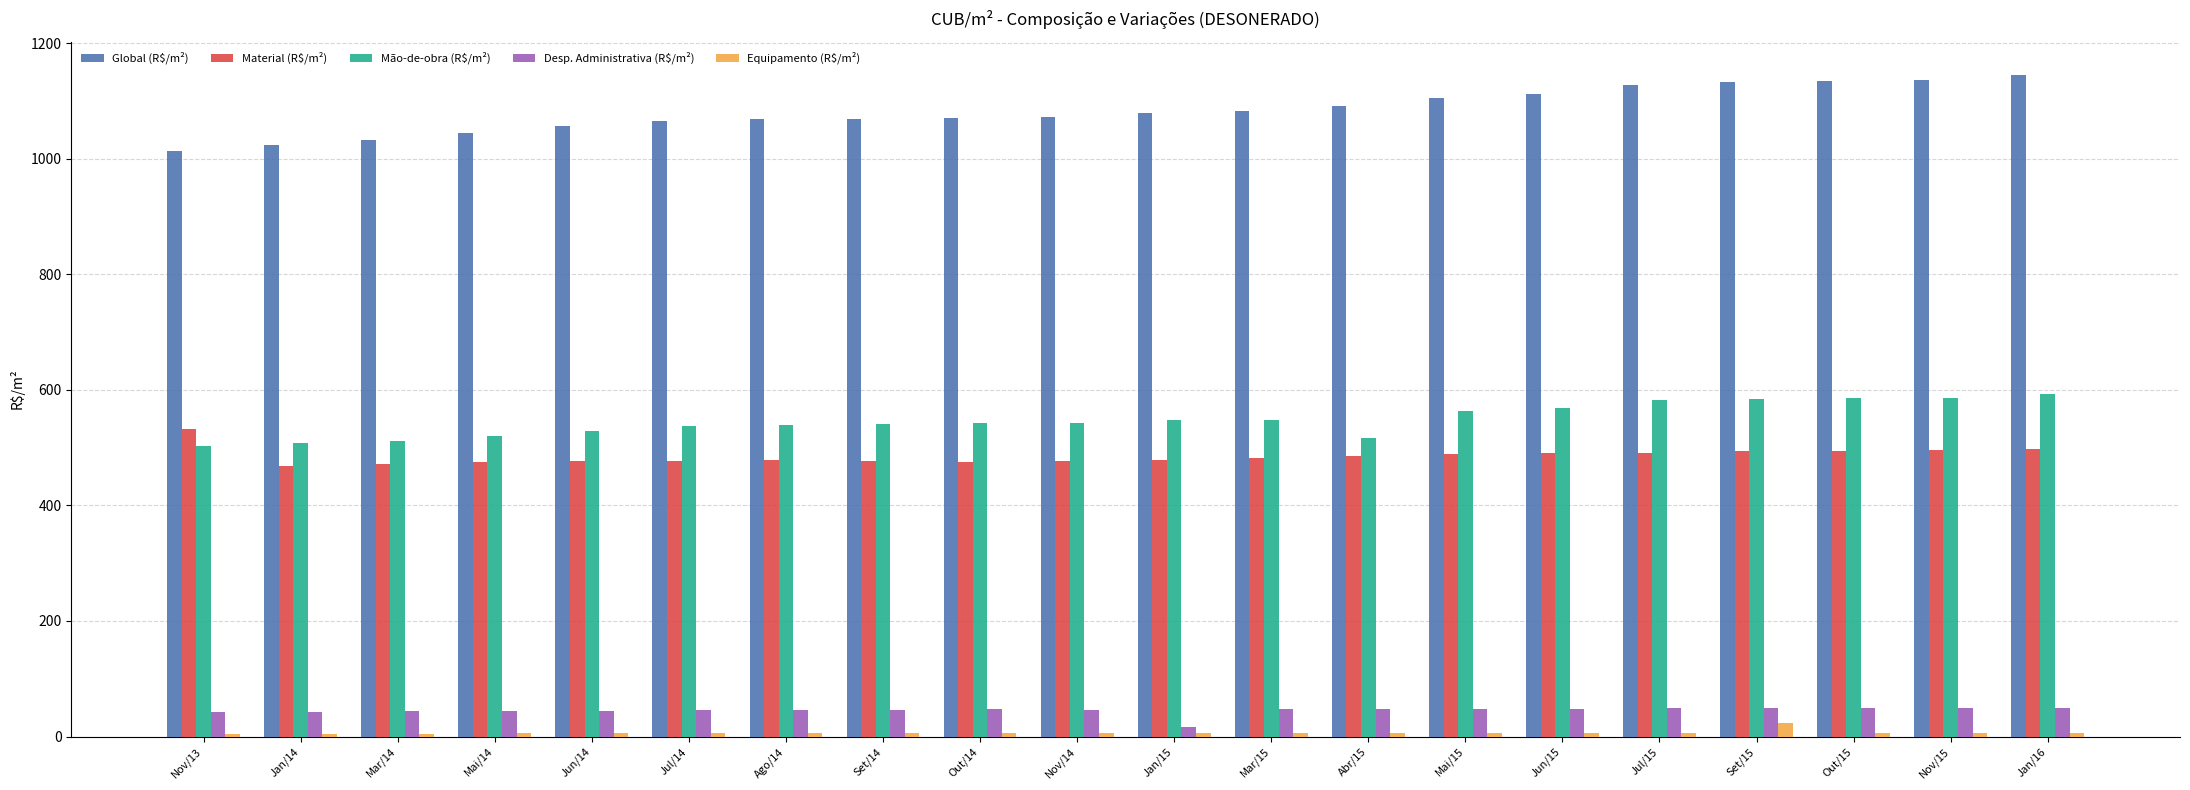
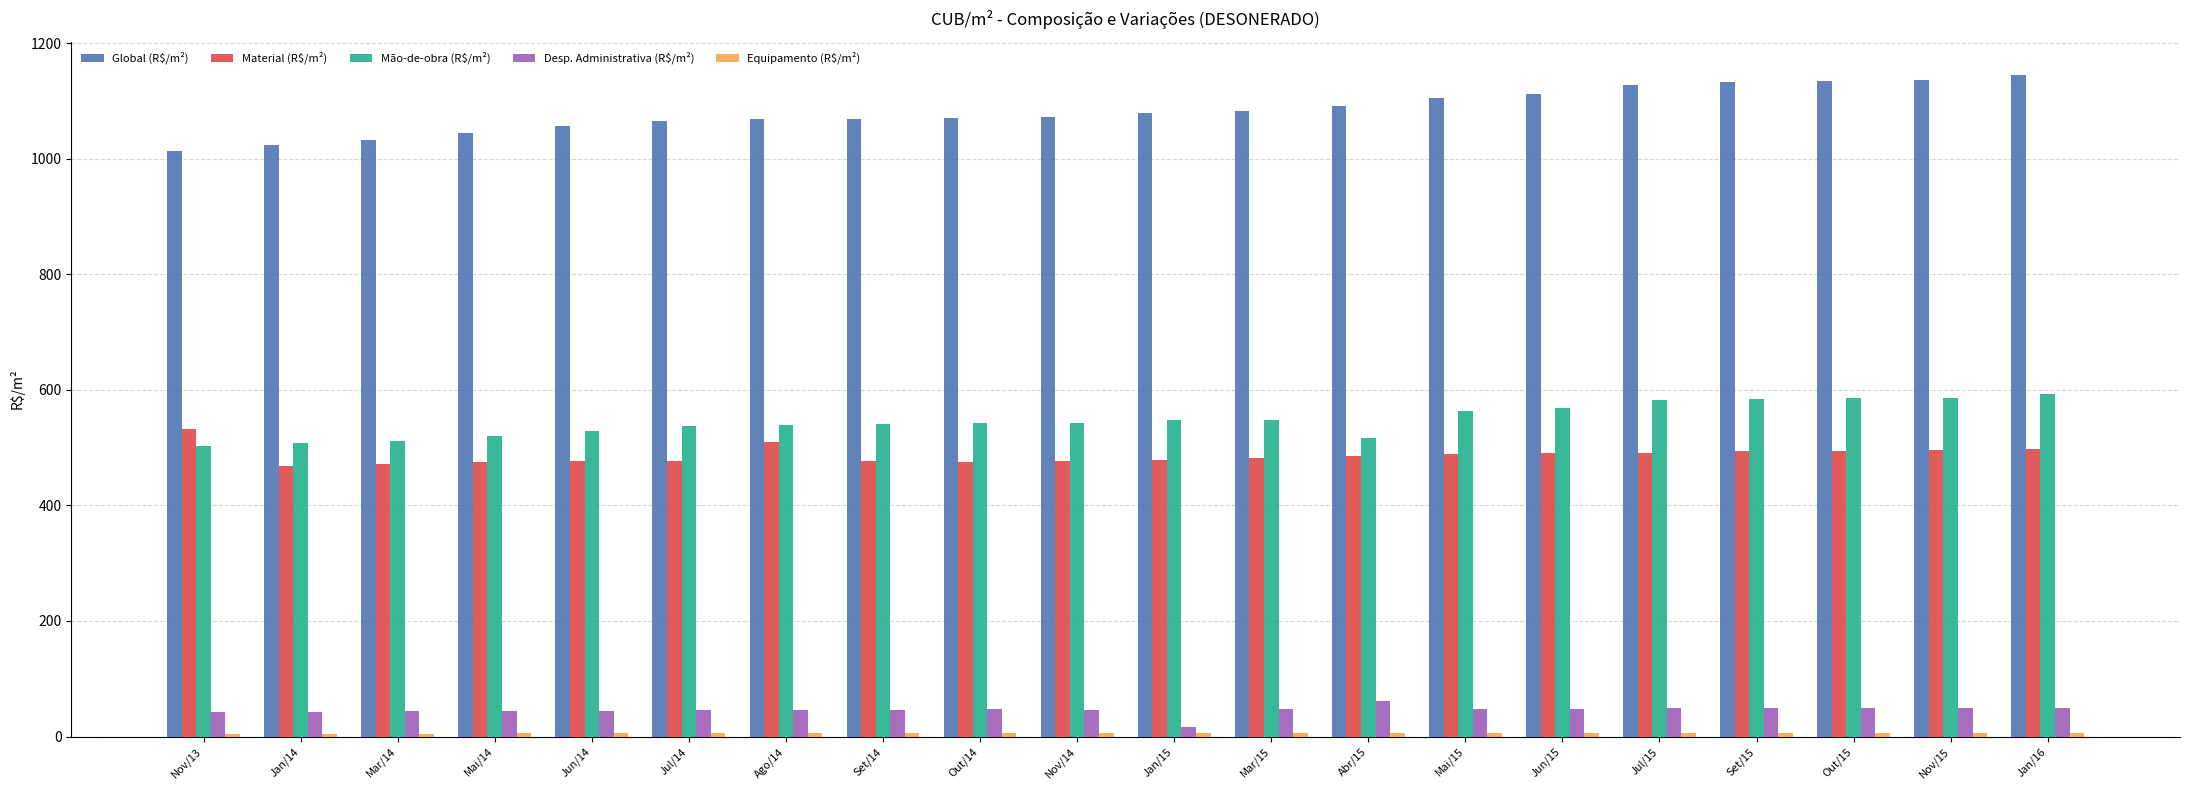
  {
    "Global (R$/m²)": {
      "Nov/13": 1010,
      "Jan/14": 1020,
      "Mar/14": 1030,
      "Mai/14": 1040,
      "Jun/14": 1060,
      "Jul/14": 1070,
      "Ago/14": 1070,
      "Set/14": 1070,
      "Out/14": 1070,
      "Nov/14": 1070,
      "Jan/15": 1080,
      "Mar/15": 1080,
      "Abr/15": 1090,
      "Mai/15": 1110,
      "Jun/15": 1110,
      "Jul/15": 1130,
      "Set/15": 1130,
      "Out/15": 1130,
      "Nov/15": 1140,
      "Jan/16": 1150
    },
    "Material (R$/m²)": {
      "Nov/13": 530,
      "Jan/14": 470,
      "Mar/14": 470,
      "Mai/14": 480,
      "Jun/14": 480,
      "Jul/14": 480,
-     "Ago/14": 480,
+     "Ago/14": 510,
      "Set/14": 480,
      "Out/14": 480,
      "Nov/14": 480,
      "Jan/15": 480,
      "Mar/15": 480,
      "Abr/15": 490,
      "Mai/15": 490,
      "Jun/15": 490,
      "Jul/15": 490,
      "Set/15": 490,
      "Out/15": 490,
      "Nov/15": 500,
      "Jan/16": 500
    },
    "Mão-de-obra (R$/m²)": {
      "Nov/13": 500,
      "Jan/14": 510,
      "Mar/14": 510,
      "Mai/14": 520,
      "Jun/14": 530,
      "Jul/14": 540,
      "Ago/14": 540,
      "Set/14": 540,
      "Out/14": 540,
      "Nov/14": 540,
      "Jan/15": 550,
      "Mar/15": 550,
      "Abr/15": 520,
      "Mai/15": 560,
      "Jun/15": 570,
      "Jul/15": 580,
      "Set/15": 580,
      "Out/15": 590,
      "Nov/15": 590,
      "Jan/16": 590
    },
    "Desp. Administrativa (R$/m²)": {
      "Nov/13": 40,
      "Jan/14": 40,
      "Mar/14": 40,
      "Mai/14": 40,
      "Jun/14": 40,
      "Jul/14": 50,
      "Ago/14": 50,
      "Set/14": 50,
      "Out/14": 50,
      "Nov/14": 50,
      "Jan/15": 20,
      "Mar/15": 50,
-     "Abr/15": 50,
+     "Abr/15": 60,
      "Mai/15": 50,
      "Jun/15": 50,
      "Jul/15": 50,
      "Set/15": 50,
      "Out/15": 50,
      "Nov/15": 50,
      "Jan/16": 50
    },
    "Equipamento (R$/m²)": {
      "Nov/13": 0,
      "Jan/14": 10,
      "Mar/14": 10,
      "Mai/14": 10,
      "Jun/14": 10,
      "Jul/14": 10,
      "Ago/14": 10,
      "Set/14": 10,
      "Out/14": 10,
      "Nov/14": 10,
      "Jan/15": 10,
      "Mar/15": 10,
      "Abr/15": 10,
      "Mai/15": 10,
      "Jun/15": 10,
      "Jul/15": 10,
-     "Set/15": 20,
+     "Set/15": 10,
      "Out/15": 10,
      "Nov/15": 10,
      "Jan/16": 10
    }
  }
